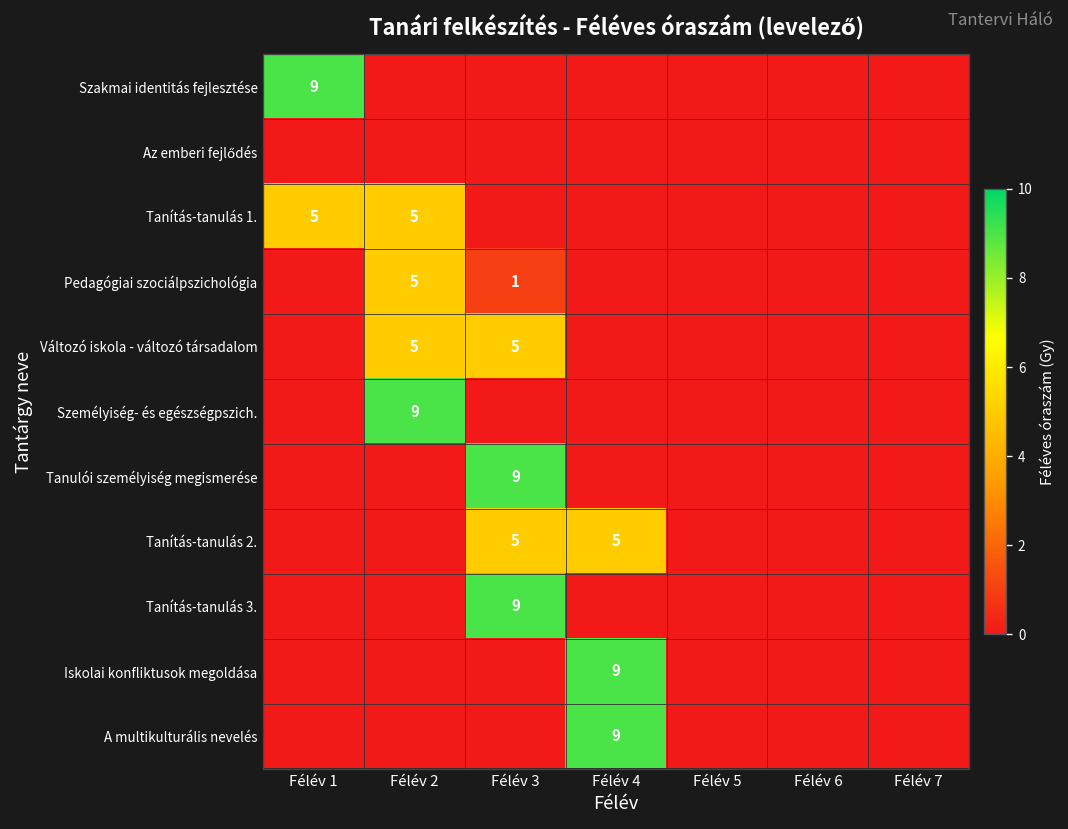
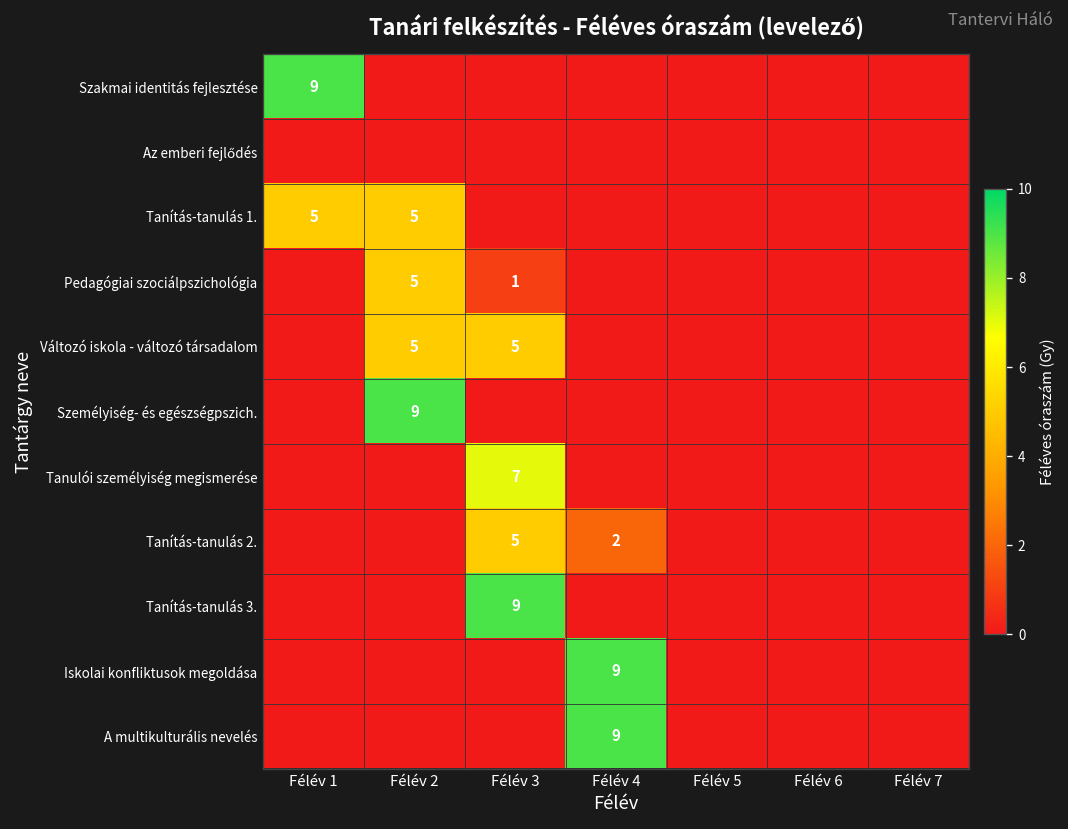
  {
    "Szakmai identitás fejlesztése": {
      "Félév 1": 9
    },
    "Tanítás-tanulás 1.": {
      "Félév 1": 5,
      "Félév 2": 5
    },
    "Pedagógiai szociálpszichológia": {
      "Félév 2": 5,
      "Félév 3": 1
    },
    "Változó iskola - változó társadalom": {
      "Félév 2": 5,
      "Félév 3": 5
    },
    "Személyiség- és egészségpszich.": {
      "Félév 2": 9
    },
    "Tanulói személyiség megismerése": {
-     "Félév 3": 9
+     "Félév 3": 7
    },
    "Tanítás-tanulás 2.": {
      "Félév 3": 5,
-     "Félév 4": 5
+     "Félév 4": 2
    },
    "Tanítás-tanulás 3.": {
      "Félév 3": 9
    },
    "Iskolai konfliktusok megoldása": {
      "Félév 4": 9
    },
    "A multikulturális nevelés": {
      "Félév 4": 9
    }
  }
